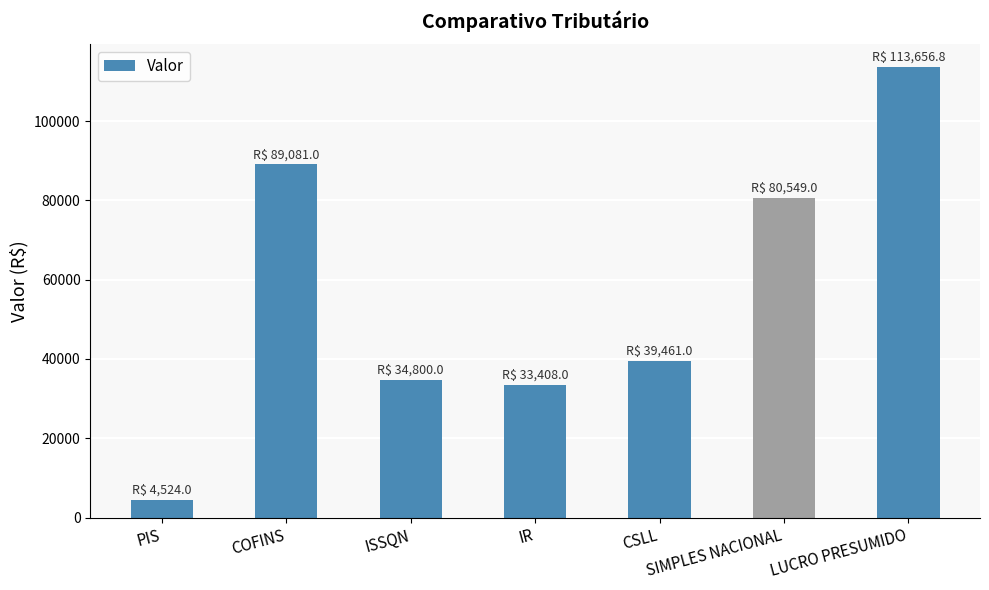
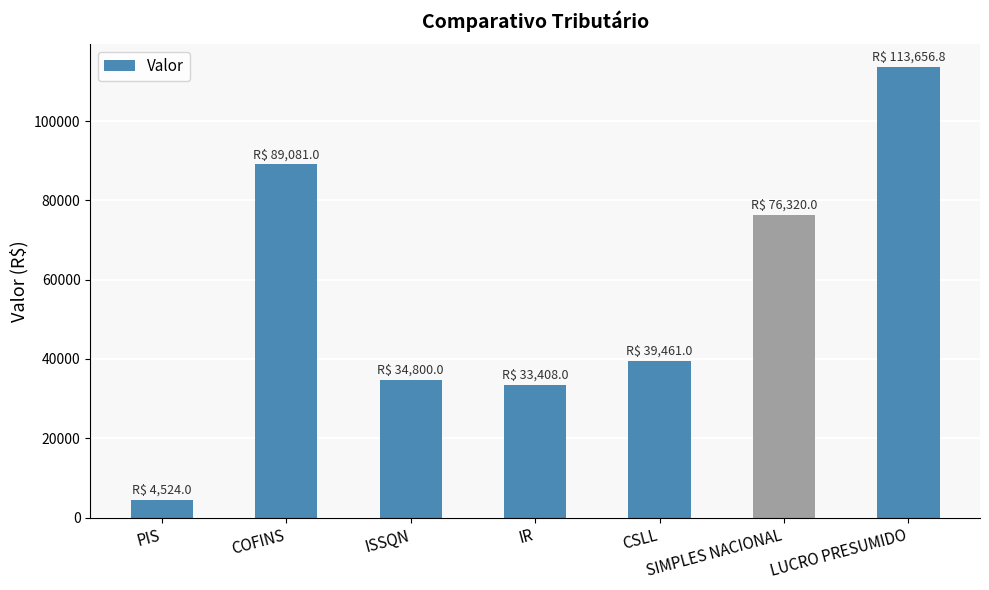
  {
    "PIS": "4,524.0",
    "COFINS": "89,081.0",
    "ISSQN": "34,800.0",
    "IR": "33,408.0",
    "CSLL": "39,461.0",
-   "SIMPLES NACIONAL": "80,549.0",
+   "SIMPLES NACIONAL": "76,320.0",
    "LUCRO PRESUMIDO": "113,656.8"
  }
